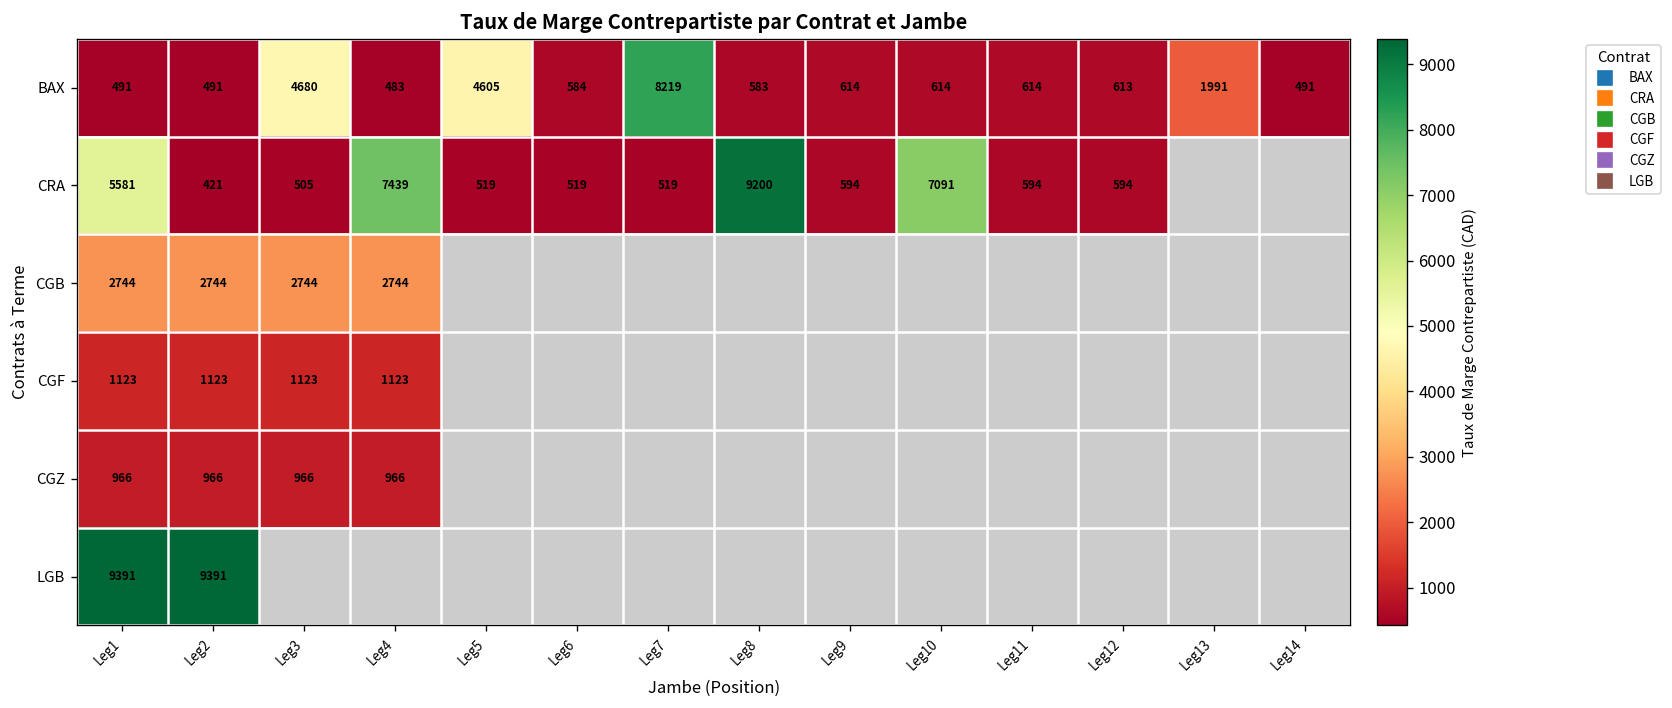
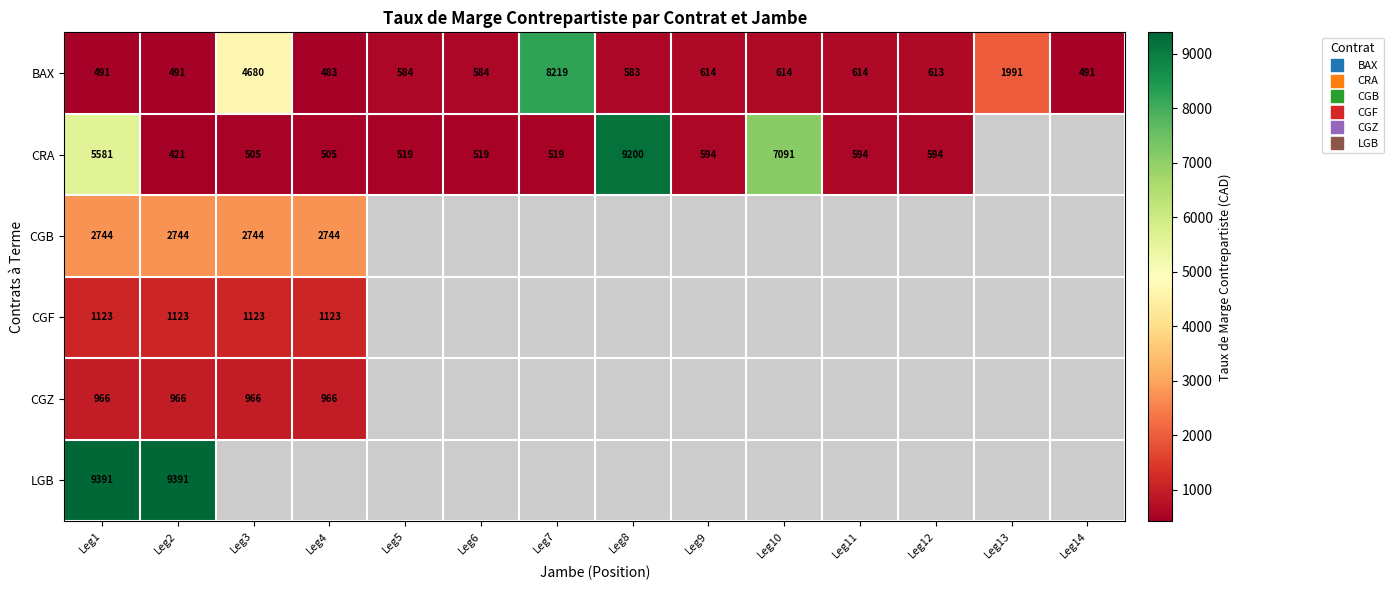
  {
    "BAX": {
      "Leg1": 491,
      "Leg2": 491,
      "Leg3": 4680,
      "Leg4": 483,
-     "Leg5": 4605,
+     "Leg5": 584,
      "Leg6": 584,
      "Leg7": 8219,
      "Leg8": 583,
      "Leg9": 614,
      "Leg10": 614,
      "Leg11": 614,
      "Leg12": 613,
      "Leg13": 1991,
      "Leg14": 491
    },
    "CRA": {
      "Leg1": 5581,
      "Leg2": 421,
      "Leg3": 505,
-     "Leg4": 7439,
+     "Leg4": 505,
      "Leg5": 519,
      "Leg6": 519,
      "Leg7": 519,
      "Leg8": 9200,
      "Leg9": 594,
      "Leg10": 7091,
      "Leg11": 594,
      "Leg12": 594
    },
    "CGB": {
      "Leg1": 2744,
      "Leg2": 2744,
      "Leg3": 2744,
      "Leg4": 2744
    },
    "CGF": {
      "Leg1": 1123,
      "Leg2": 1123,
      "Leg3": 1123,
      "Leg4": 1123
    },
    "CGZ": {
      "Leg1": 966,
      "Leg2": 966,
      "Leg3": 966,
      "Leg4": 966
    },
    "LGB": {
      "Leg1": 9391,
      "Leg2": 9391
    }
  }
